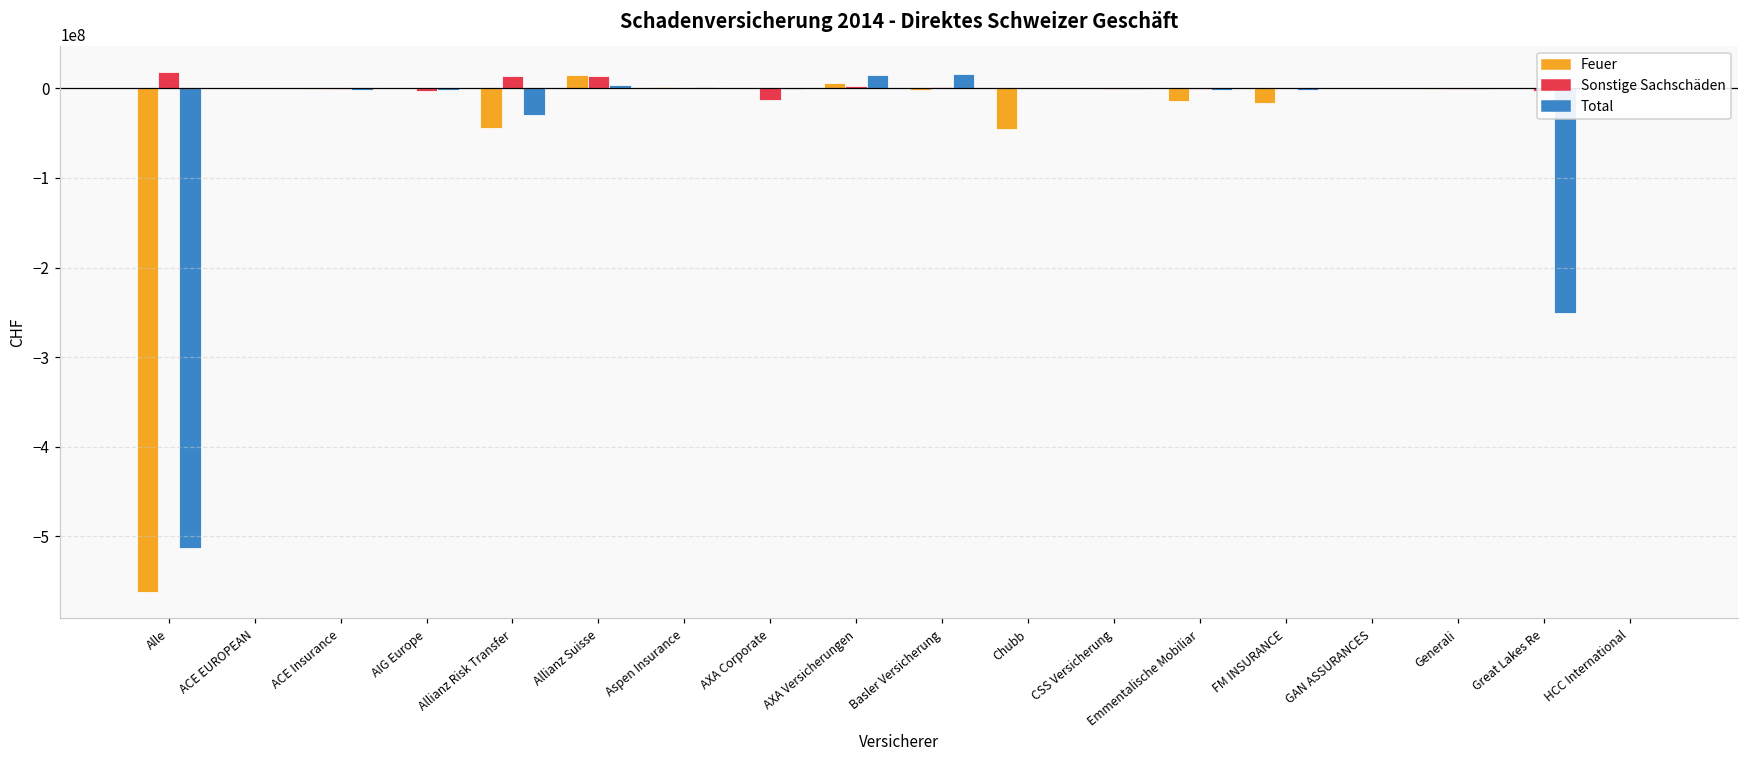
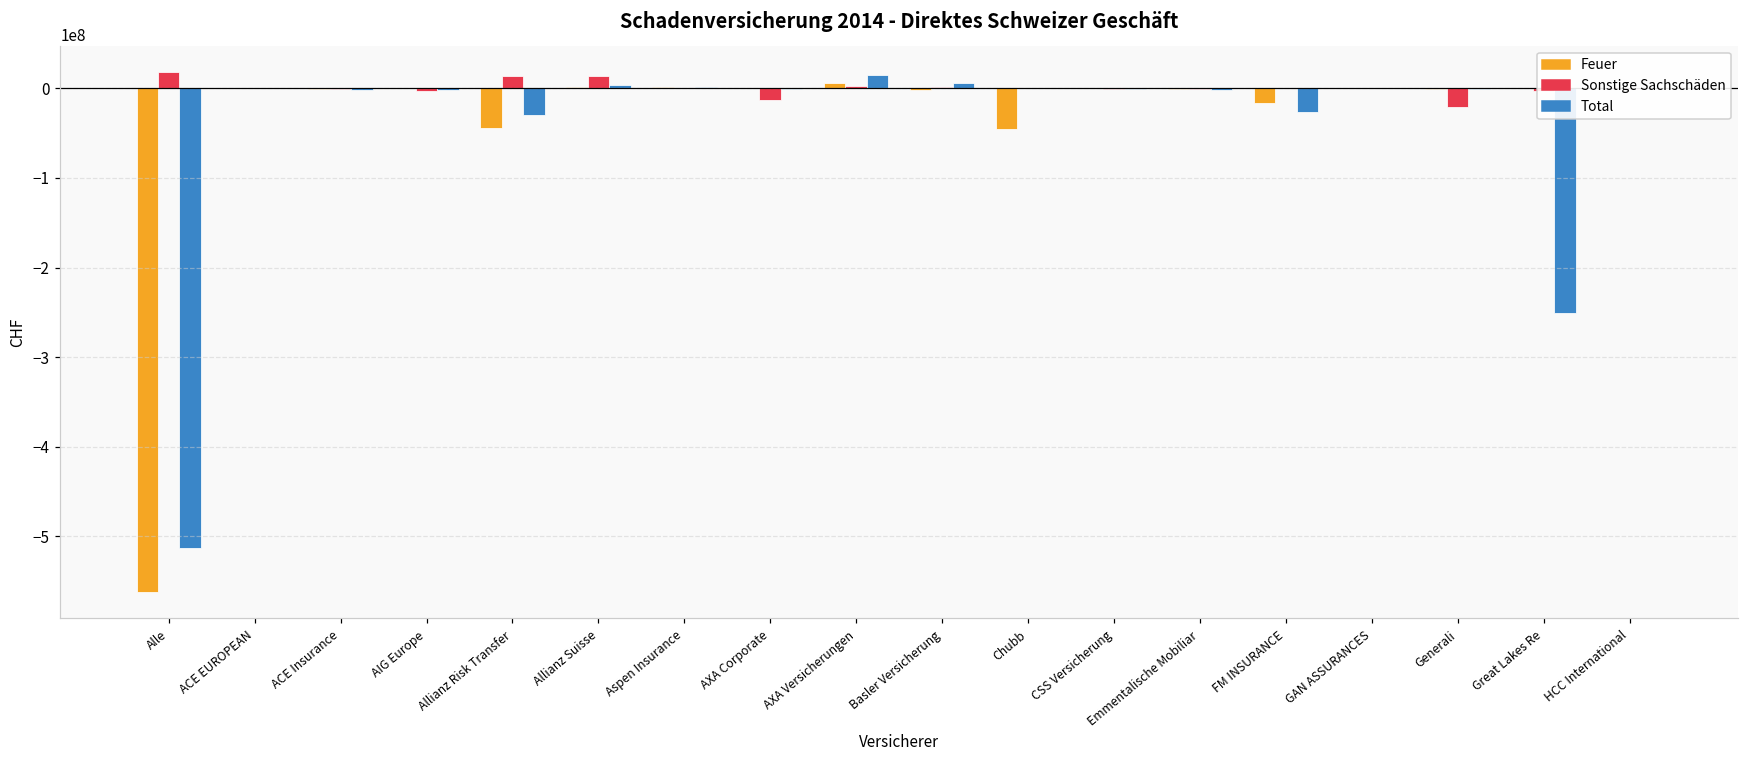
  {
    "Feuer": {
      "Alle": -560000000,
      "Allianz Risk Transfer": -40000000,
-     "Allianz Suisse": 20000000,
+     "Allianz Suisse": 0,
      "AXA Versicherungen": 10000000,
      "Chubb": -50000000,
-     "Emmentalische Mobiliar": -10000000,
+     "Emmentalische Mobiliar": 0,
      "FM INSURANCE": -20000000
    },
    "Sonstige Sachschäden": {
      "Alle": 20000000,
      "AIG Europe": 0,
      "Allianz Risk Transfer": 10000000,
      "Allianz Suisse": 10000000,
      "AXA Corporate": -10000000,
-     "Generali": 0
+     "Generali": -20000000
    },
    "Total": {
      "Alle": -510000000,
      "Allianz Risk Transfer": -30000000,
      "Allianz Suisse": 0,
      "AXA Versicherungen": 20000000,
-     "Basler Versicherung": 20000000,
-     "FM INSURANCE": 0,
+     "Basler Versicherung": 10000000,
+     "FM INSURANCE": -30000000,
      "Great Lakes Re": -250000000
    }
  }
